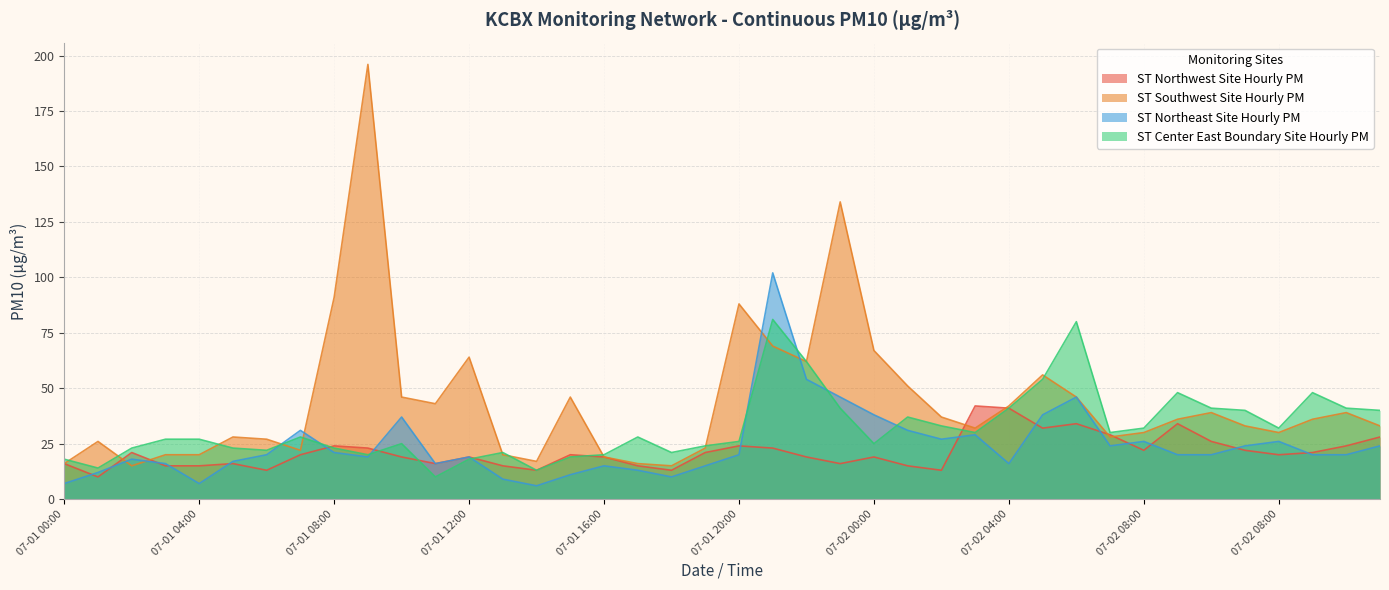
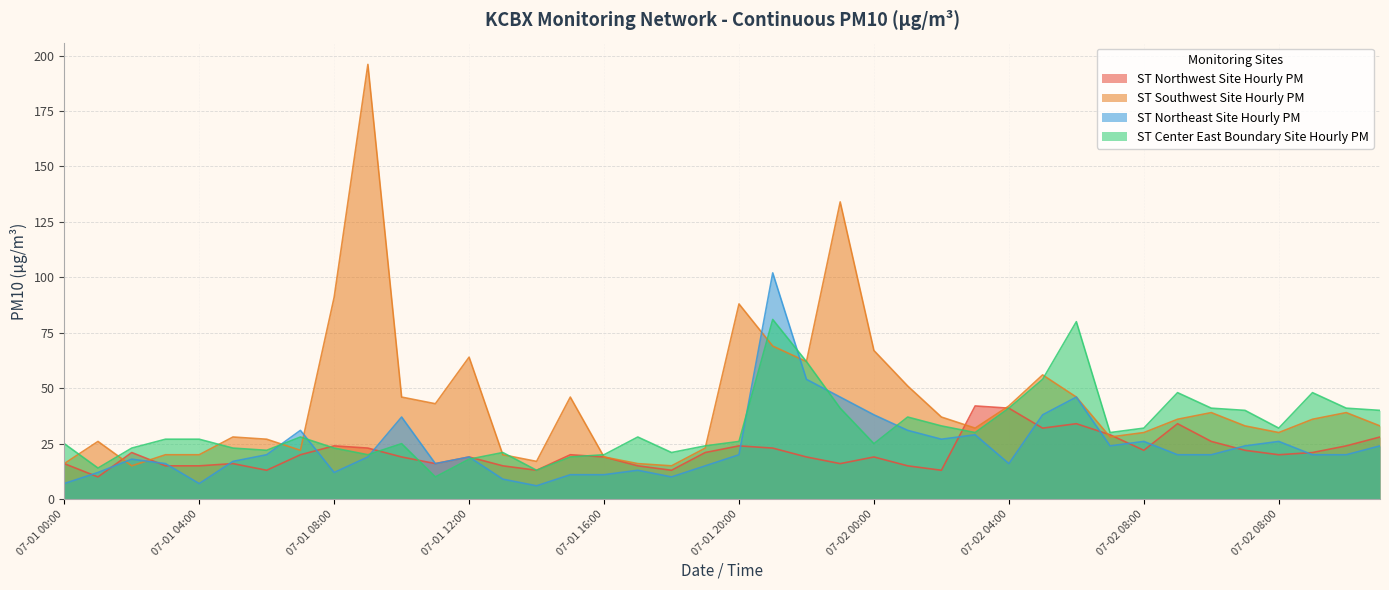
  {
    "ST Northeast Site Hourly PM": {
      "07-01 00:00": 7,
      "07-01 04:00": 7,
-     "07-01 08:00": 21,
-     "07-01 16:00": 15,
+     "07-01 08:00": 12,
+     "07-01 16:00": 11,
      "07-01 20:00": 20,
      "07-02 00:00": 38,
      "07-02 04:00": 16
    },
    "ST Center East Boundary Site Hourly PM": {
-     "07-01 00:00": 18,
+     "07-01 00:00": 25,
      "07-01 04:00": 27,
      "07-01 20:00": 26,
      "07-02 00:00": 25
    }
  }
